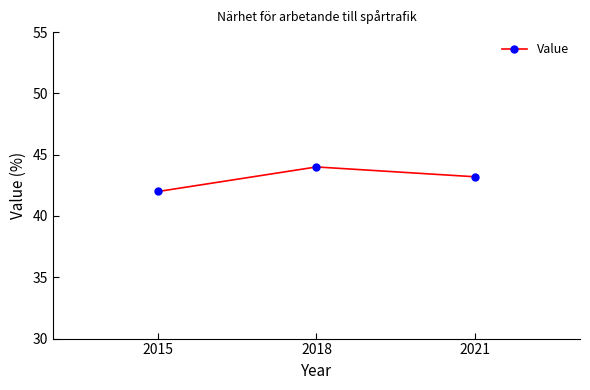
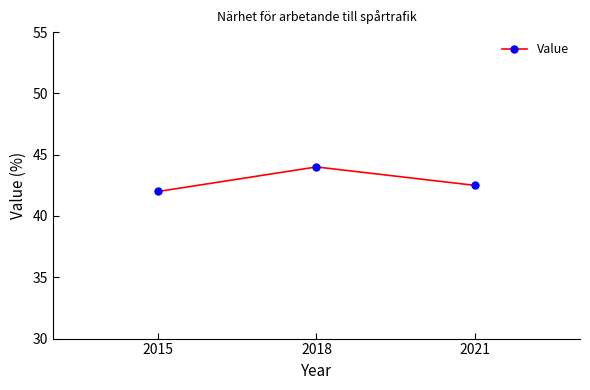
  {
    "2015": 42.0,
    "2018": 44.0,
-   "2021": 43.2
+   "2021": 42.5
  }
